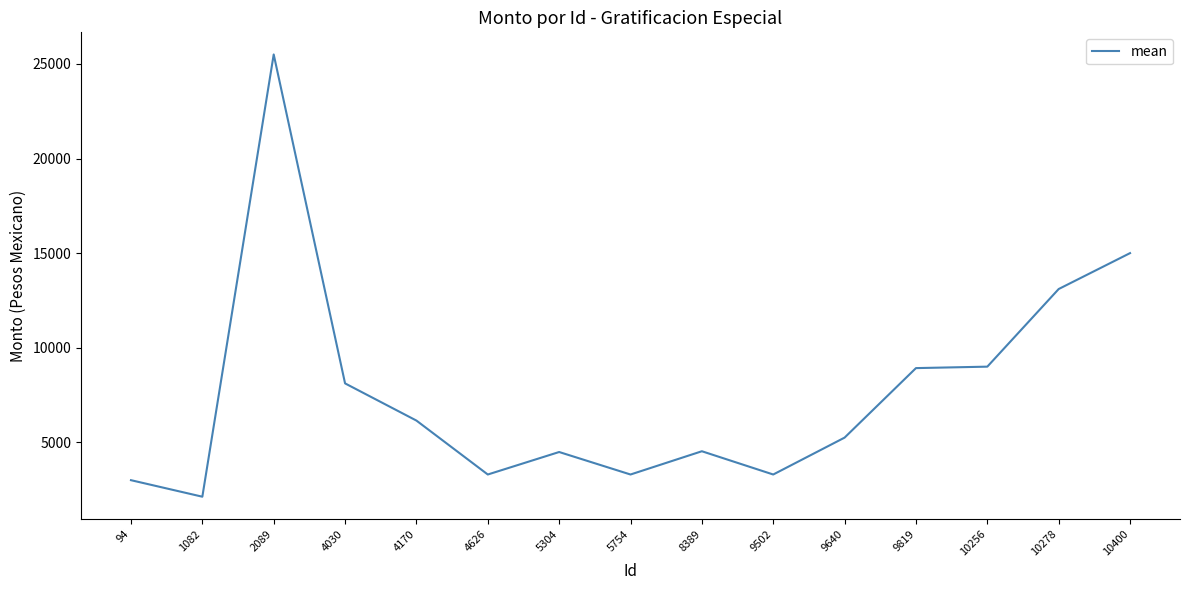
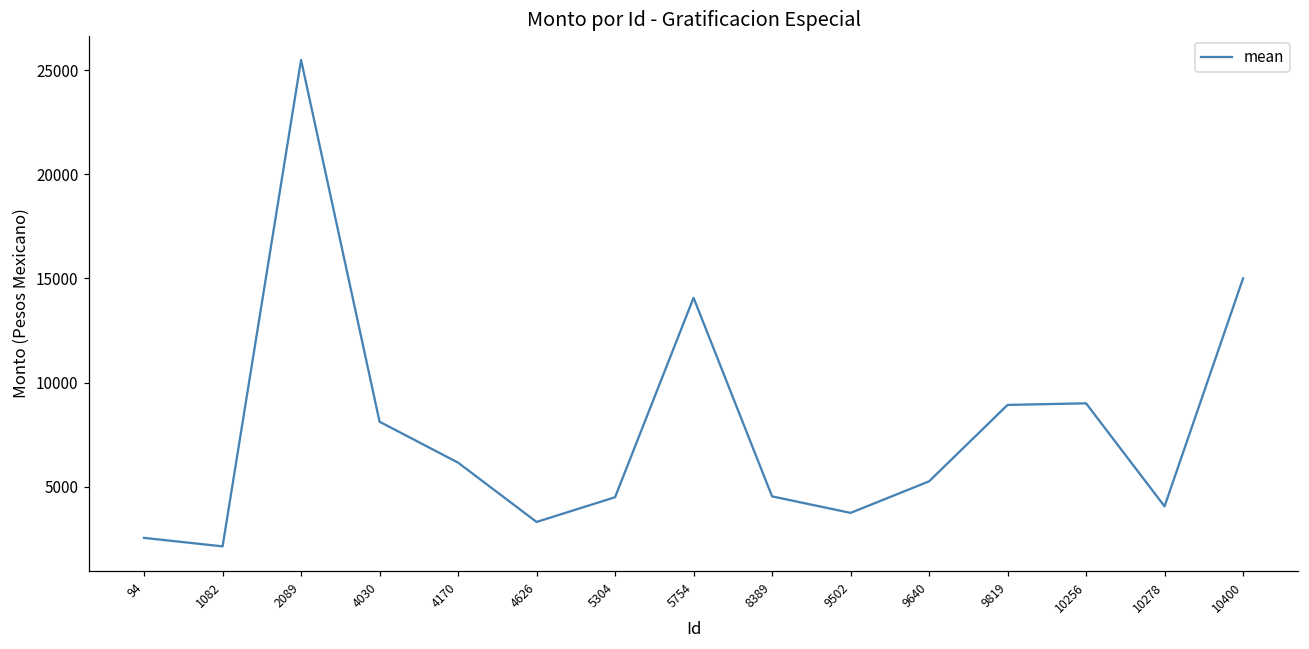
  {
-   "94": 3000,
+   "94": 2500,
    "1082": 2100,
    "2089": 25500,
    "4030": 8100,
    "4170": 6100,
    "4626": 3300,
    "5304": 4500,
-   "5754": 3300,
+   "5754": 14100,
    "8389": 4500,
-   "9502": 3300,
+   "9502": 3700,
    "9640": 5200,
    "9819": 8900,
    "10256": 9000,
-   "10278": 13100,
+   "10278": 4100,
    "10400": 15000
  }
